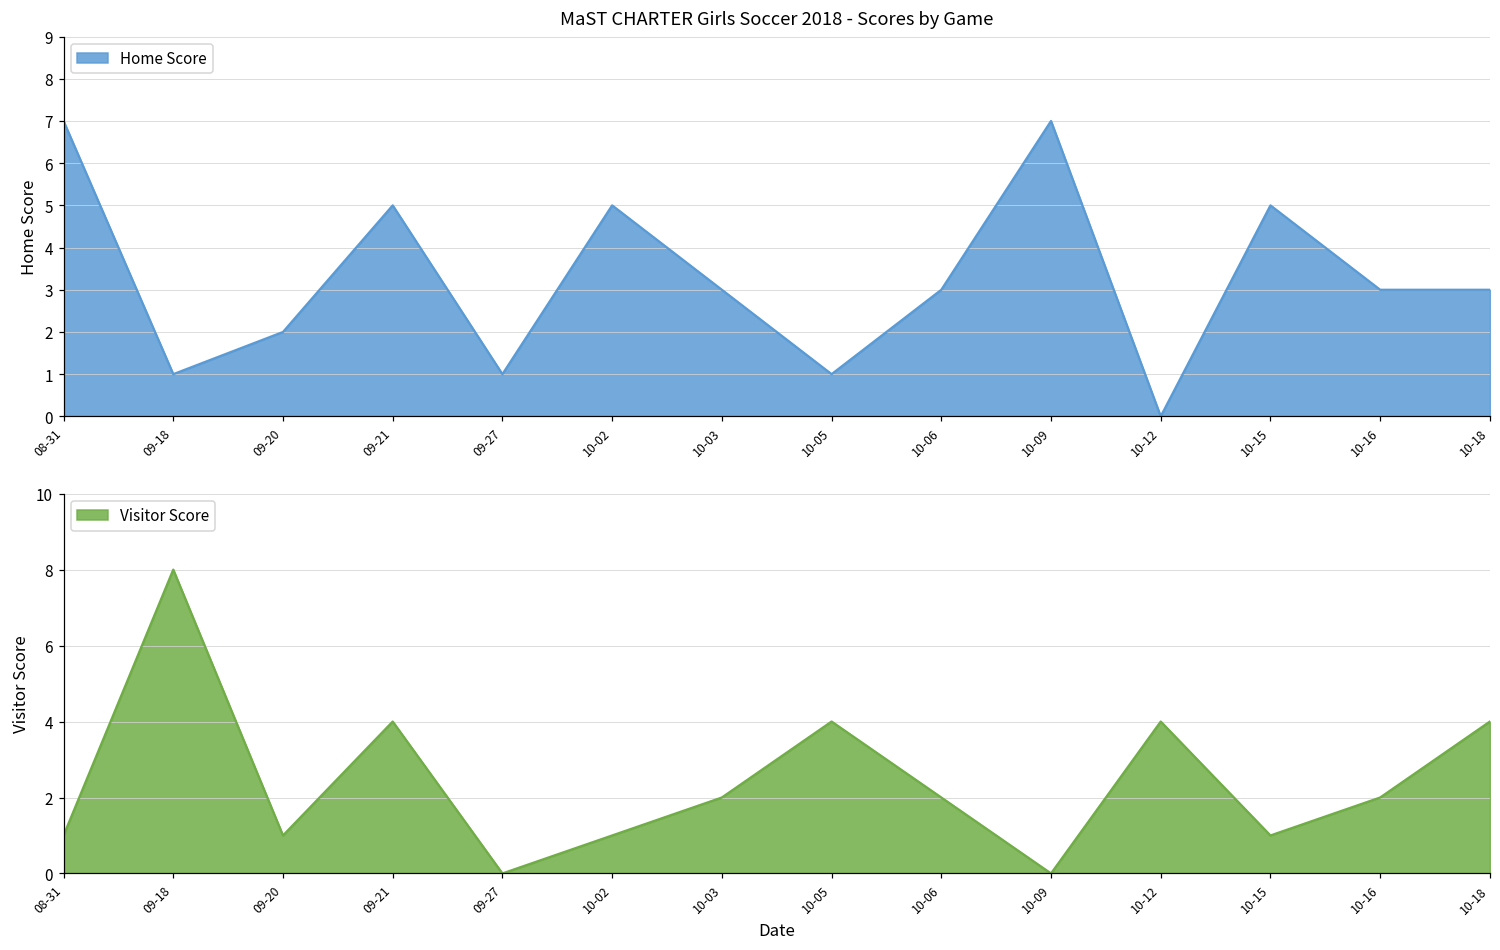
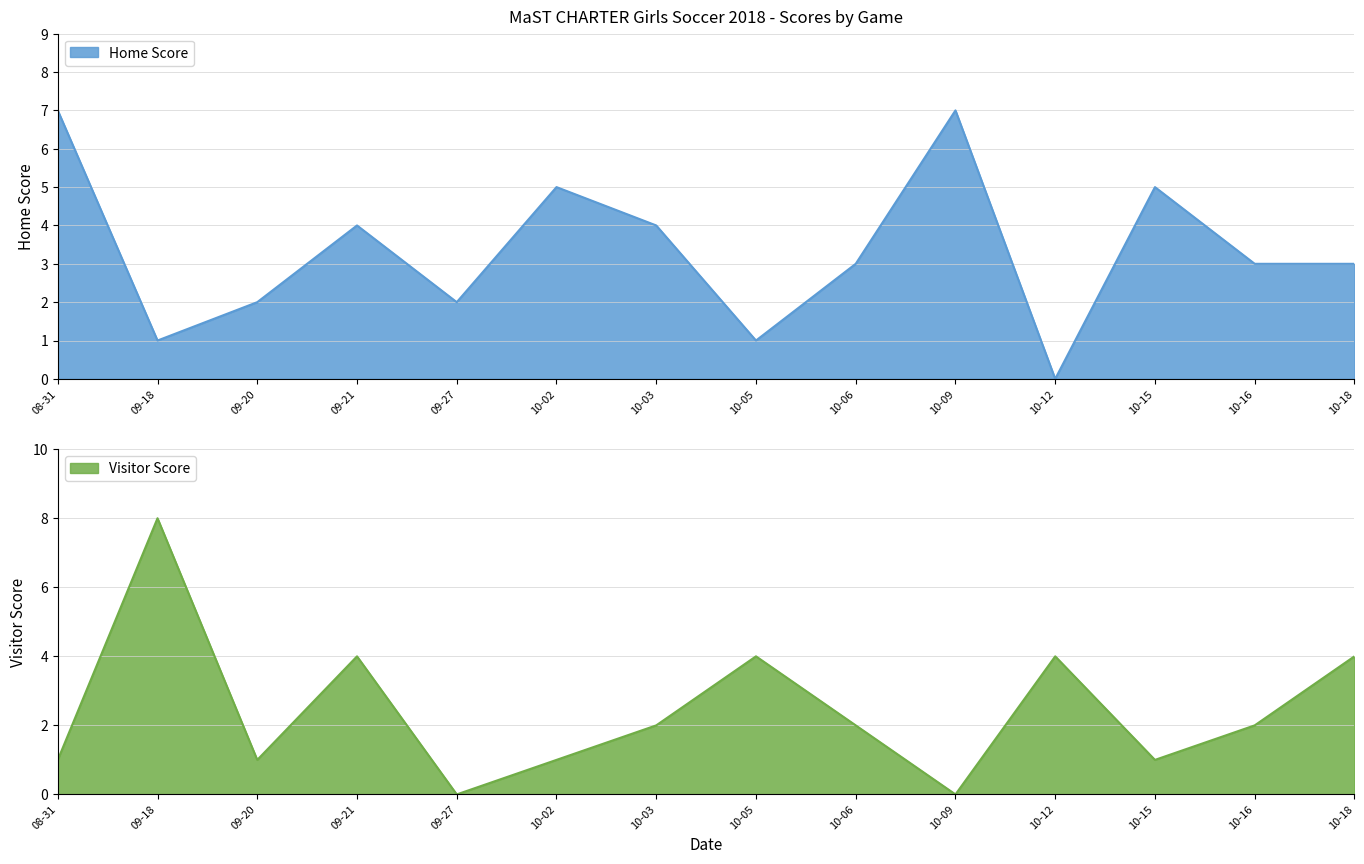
  {
    "MaST CHARTER Girls Soccer 2018 - Scores by Game": {
      "08-31": 7,
      "09-18": 1,
      "09-20": 2,
-     "09-21": 5,
-     "09-27": 1,
+     "09-21": 4,
+     "09-27": 2,
      "10-02": 5,
-     "10-03": 3,
+     "10-03": 4,
      "10-05": 1,
      "10-06": 3,
      "10-09": 7,
      "10-12": 0,
      "10-15": 5,
      "10-16": 3,
      "10-18": 3
    }
  }
